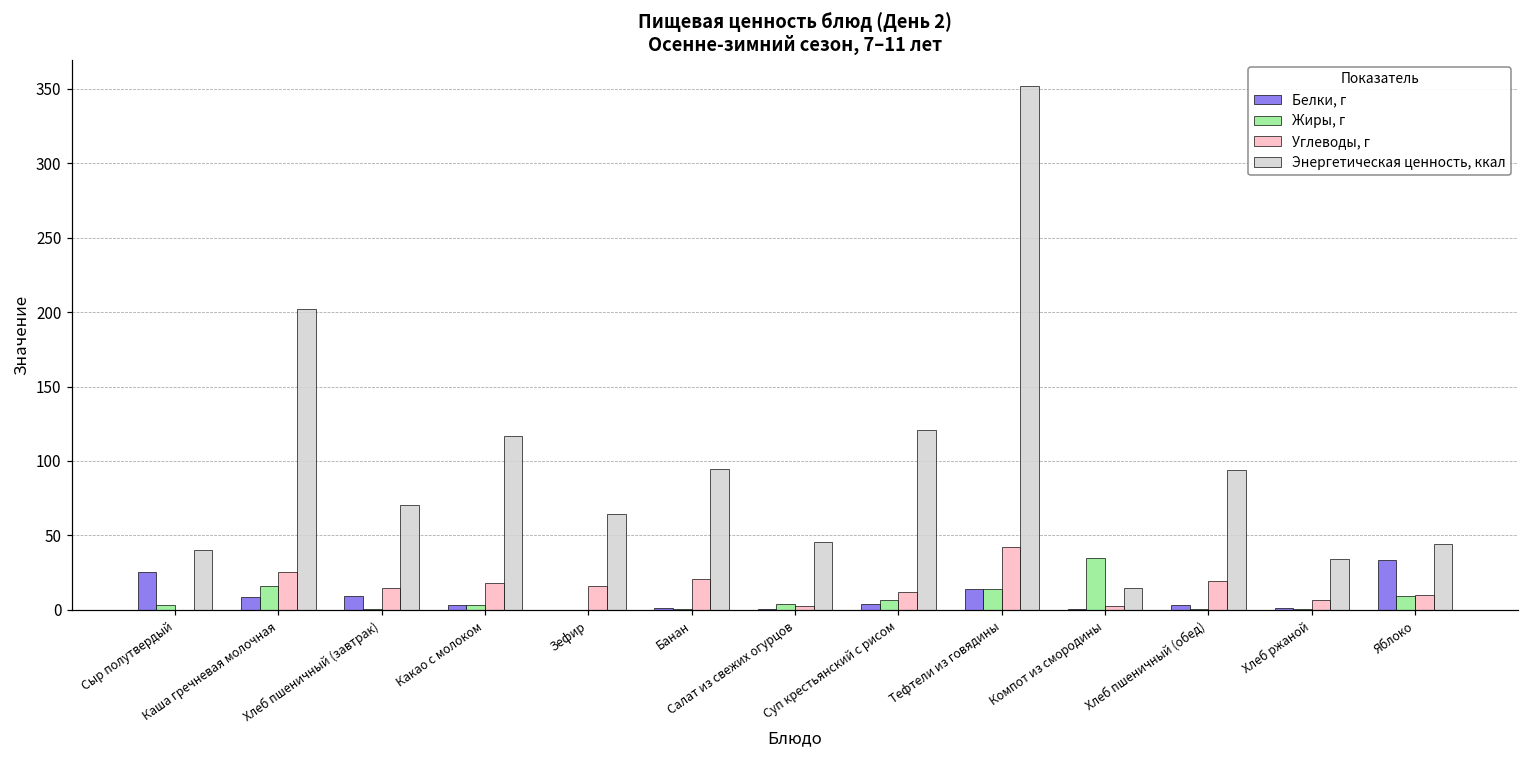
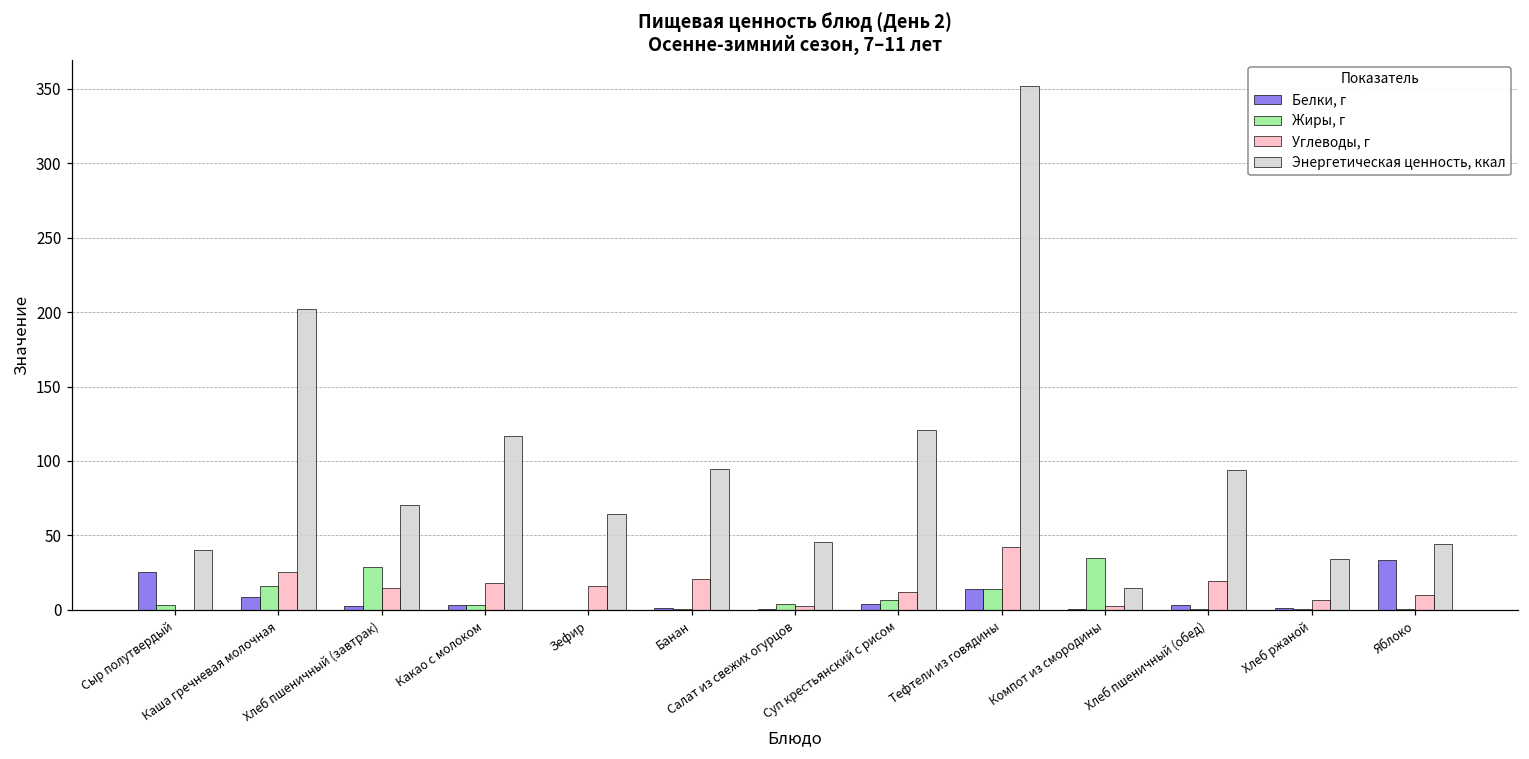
  {
    "Белки, г": {
      "Сыр полутвердый": 26,
      "Каша гречневая молочная": 9,
-     "Хлеб пшеничный (завтрак)": 9,
+     "Хлеб пшеничный (завтрак)": 2,
      "Какао с молоком": 3,
      "Суп крестьянский с рисом": 4,
      "Тефтели из говядины": 14,
      "Хлеб пшеничный (обед)": 3,
      "Яблоко": 33
    },
    "Жиры, г": {
      "Сыр полутвердый": 3,
      "Каша гречневая молочная": 16,
-     "Хлеб пшеничный (завтрак)": 0,
+     "Хлеб пшеничный (завтрак)": 29,
      "Какао с молоком": 4,
      "Салат из свежих огурцов": 4,
      "Суп крестьянский с рисом": 6,
      "Тефтели из говядины": 14,
      "Компот из смородины": 35,
-     "Яблоко": 9
+     "Яблоко": 0
    }
  }
